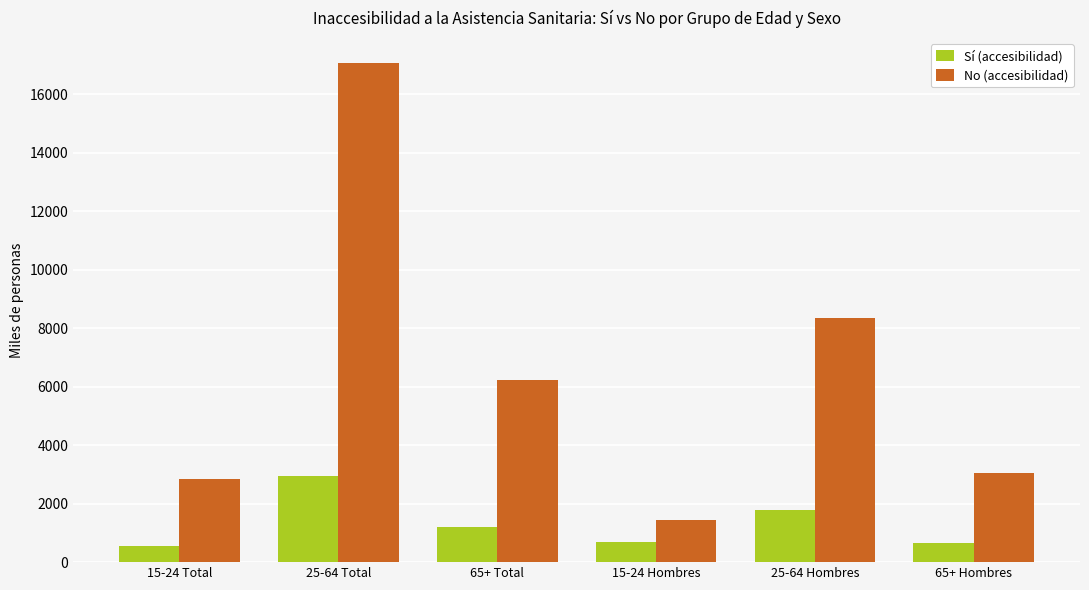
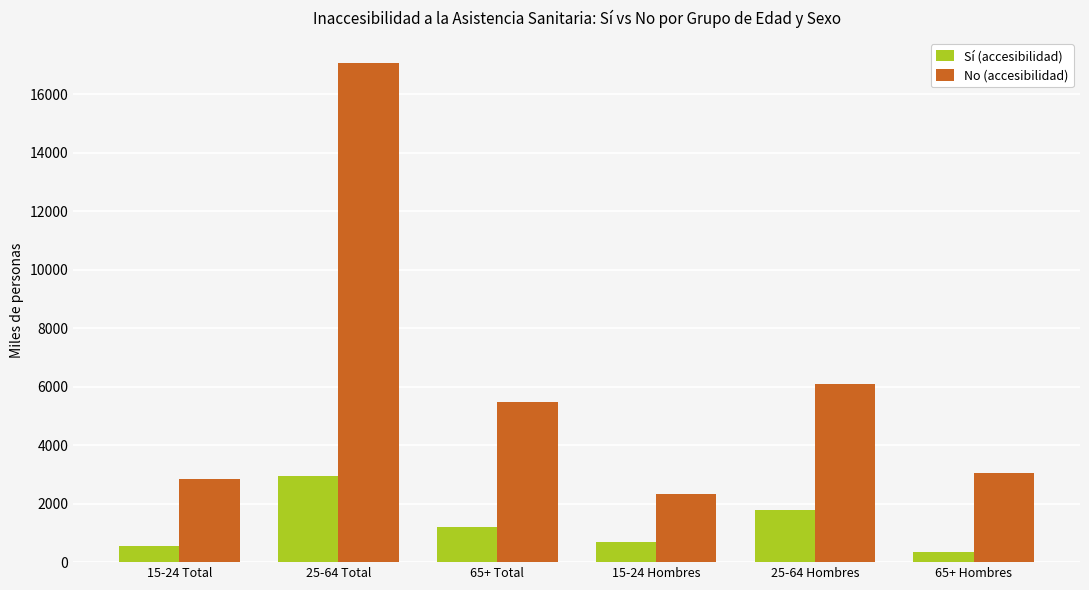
  {
    "Sí (accesibilidad)": {
      "15-24 Total": 600,
      "25-64 Total": 2900,
      "65+ Total": 1200,
      "15-24 Hombres": 700,
      "25-64 Hombres": 1800,
-     "65+ Hombres": 700
+     "65+ Hombres": 300
    },
    "No (accesibilidad)": {
      "15-24 Total": 2900,
      "25-64 Total": 17100,
-     "65+ Total": 6200,
-     "15-24 Hombres": 1400,
-     "25-64 Hombres": 8400,
+     "65+ Total": 5500,
+     "15-24 Hombres": 2300,
+     "25-64 Hombres": 6100,
      "65+ Hombres": 3000
    }
  }
